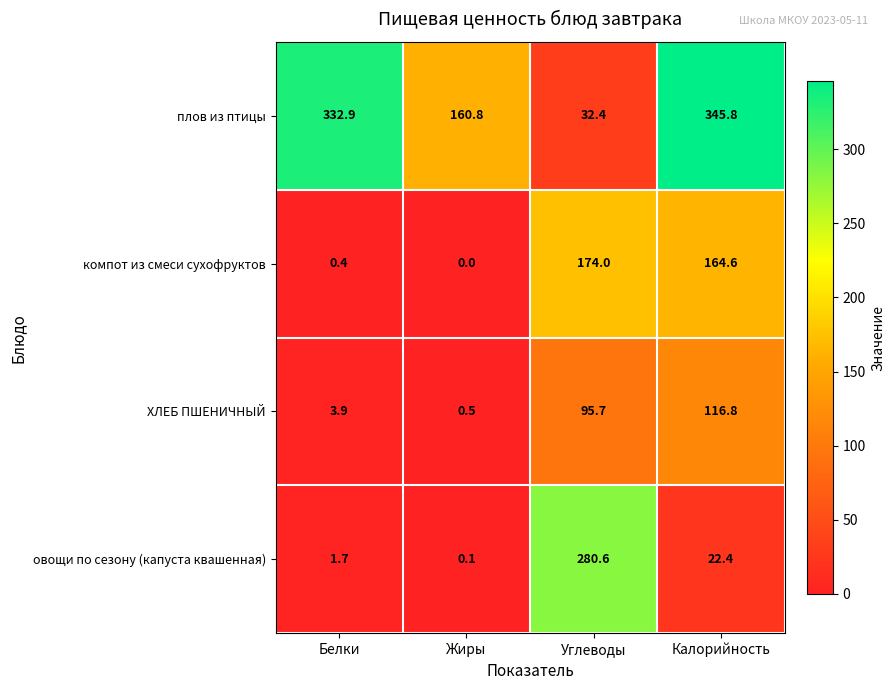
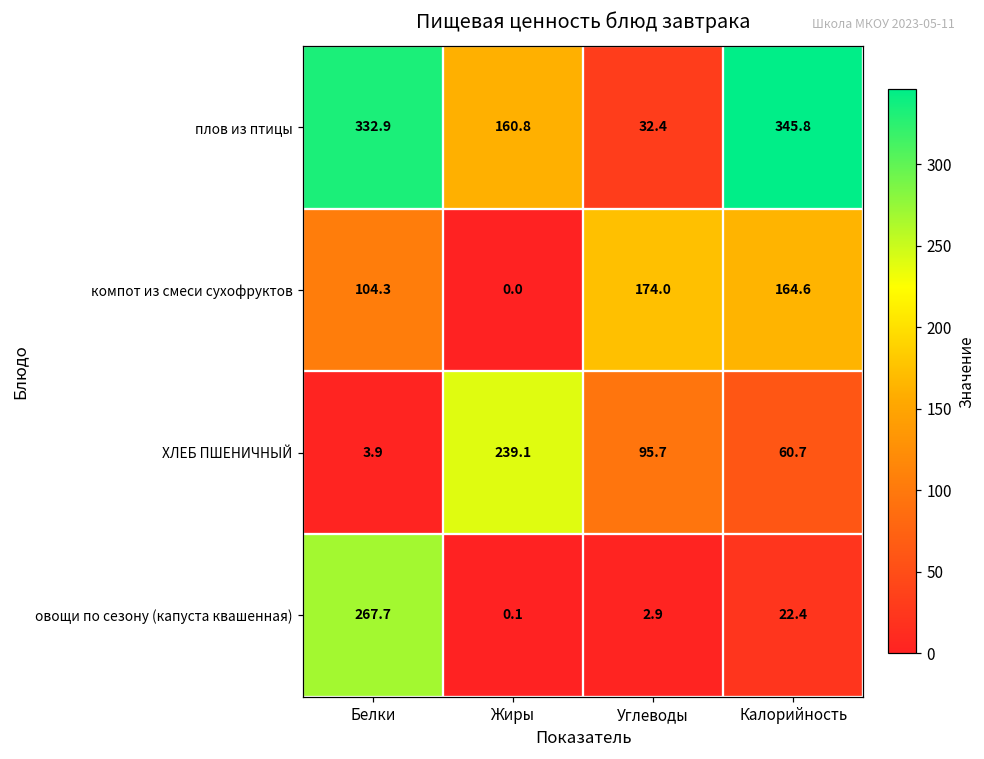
  {
    "плов из птицы": {
      "Белки": 332.9,
      "Жиры": 160.8,
      "Углеводы": 32.4,
      "Калорийность": 345.8
    },
    "компот из смеси сухофруктов": {
-     "Белки": 0.4,
+     "Белки": 104.3,
      "Жиры": 0.0,
      "Углеводы": 174.0,
      "Калорийность": 164.6
    },
    "ХЛЕБ ПШЕНИЧНЫЙ": {
      "Белки": 3.9,
-     "Жиры": 0.5,
+     "Жиры": 239.1,
      "Углеводы": 95.7,
-     "Калорийность": 116.8
+     "Калорийность": 60.7
    },
    "овощи по сезону (капуста квашенная)": {
-     "Белки": 1.7,
+     "Белки": 267.7,
      "Жиры": 0.1,
-     "Углеводы": 280.6,
+     "Углеводы": 2.9,
      "Калорийность": 22.4
    }
  }
